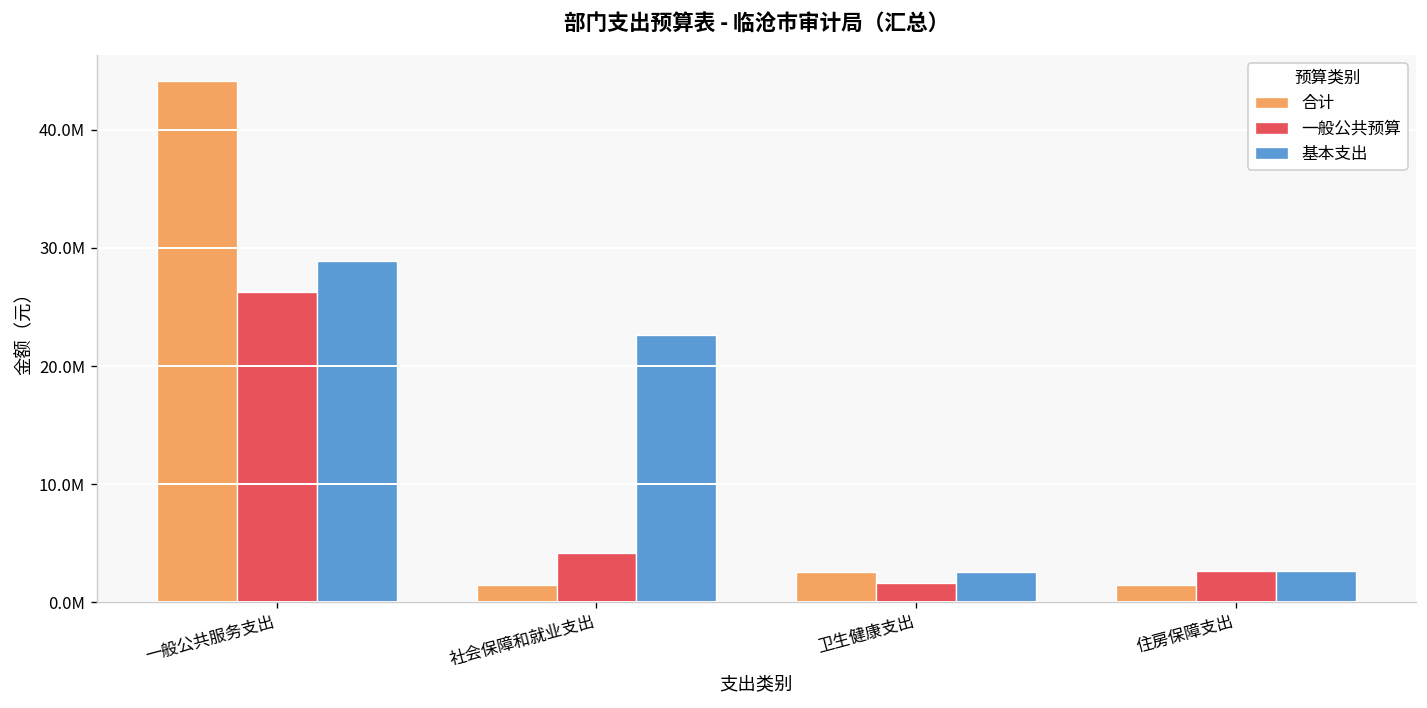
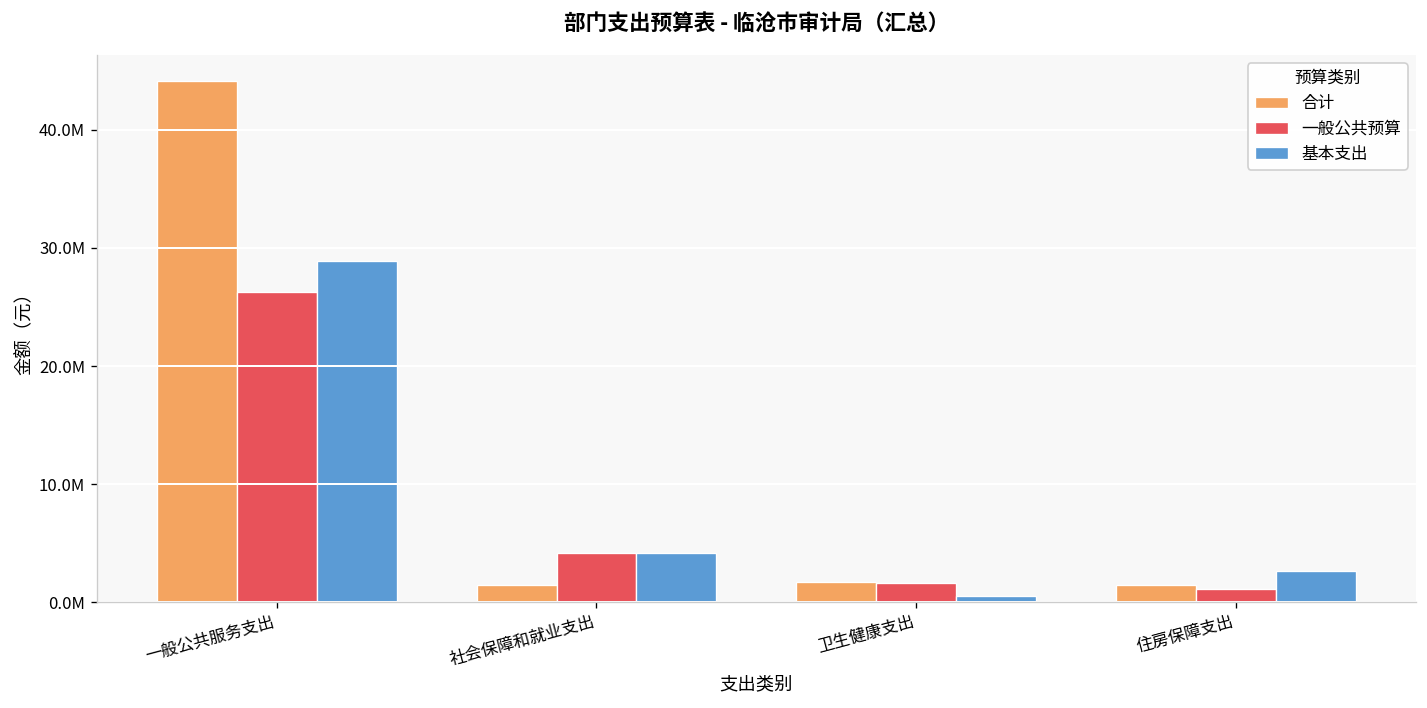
  {
    "合计": {
      "一般公共服务支出": 44000000,
      "社会保障和就业支出": 1000000,
-     "卫生健康支出": 3000000,
+     "卫生健康支出": 2000000,
      "住房保障支出": 1000000
    },
    "一般公共预算": {
      "一般公共服务支出": 26000000,
      "社会保障和就业支出": 4000000,
      "卫生健康支出": 2000000,
-     "住房保障支出": 3000000
+     "住房保障支出": 1000000
    },
    "基本支出": {
      "一般公共服务支出": 29000000,
-     "社会保障和就业支出": 23000000,
-     "卫生健康支出": 3000000,
+     "社会保障和就业支出": 4000000,
+     "卫生健康支出": 1000000,
      "住房保障支出": 3000000
    }
  }
